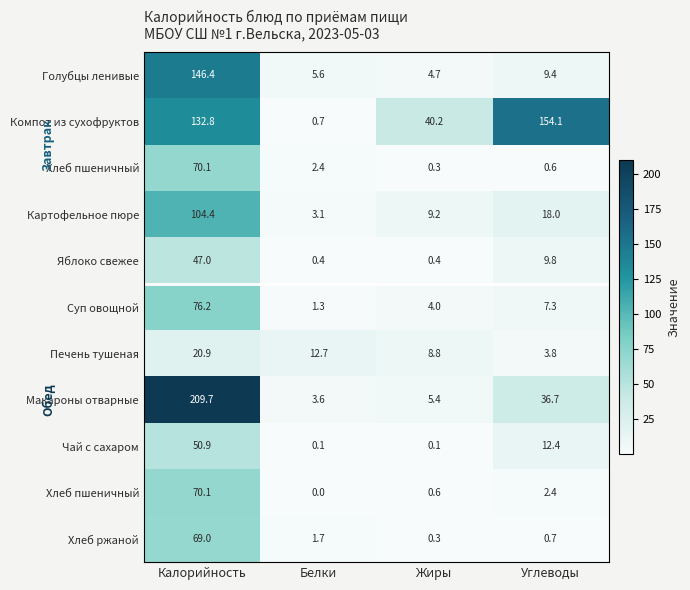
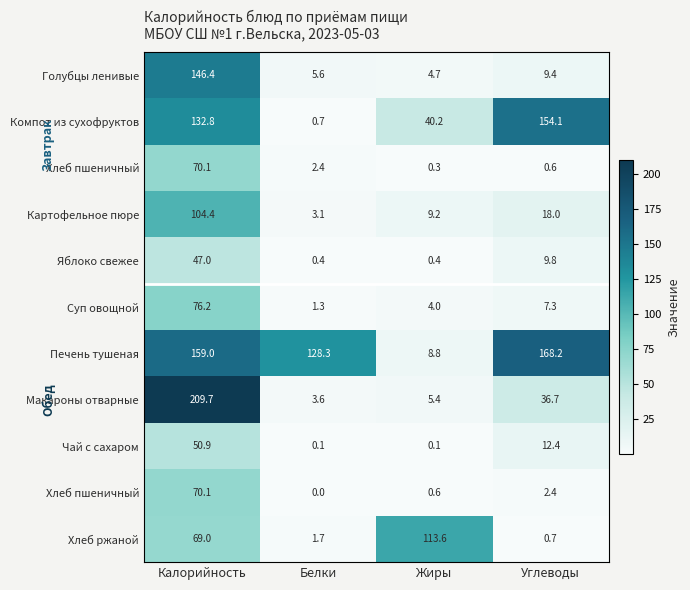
  {
    "Голубцы ленивые": {
      "Калорийность": 146.4,
      "Белки": 5.6,
      "Жиры": 4.7,
      "Углеводы": 9.4
    },
    "Компот из сухофруктов": {
      "Калорийность": 132.8,
      "Белки": 0.7,
      "Жиры": 40.2,
      "Углеводы": 154.1
    },
    "Картофельное пюре": {
      "Калорийность": 104.4,
      "Белки": 3.1,
      "Жиры": 9.2,
      "Углеводы": 18.0
    },
    "Яблоко свежее": {
      "Калорийность": 47.0,
      "Белки": 0.4,
      "Жиры": 0.4,
      "Углеводы": 9.8
    },
    "Суп овощной": {
      "Калорийность": 76.2,
      "Белки": 1.3,
      "Жиры": 4.0,
      "Углеводы": 7.3
    },
    "Печень тушеная": {
-     "Калорийность": 20.9,
-     "Белки": 12.7,
+     "Калорийность": 159.0,
+     "Белки": 128.3,
      "Жиры": 8.8,
-     "Углеводы": 3.8
+     "Углеводы": 168.2
    },
    "Макароны отварные": {
      "Калорийность": 209.7,
      "Белки": 3.6,
      "Жиры": 5.4,
      "Углеводы": 36.7
    },
    "Чай с сахаром": {
      "Калорийность": 50.9,
      "Белки": 0.1,
      "Жиры": 0.1,
      "Углеводы": 12.4
    },
    "Хлеб ржаной": {
      "Калорийность": 69.0,
      "Белки": 1.7,
-     "Жиры": 0.3,
+     "Жиры": 113.6,
      "Углеводы": 0.7
    }
  }
